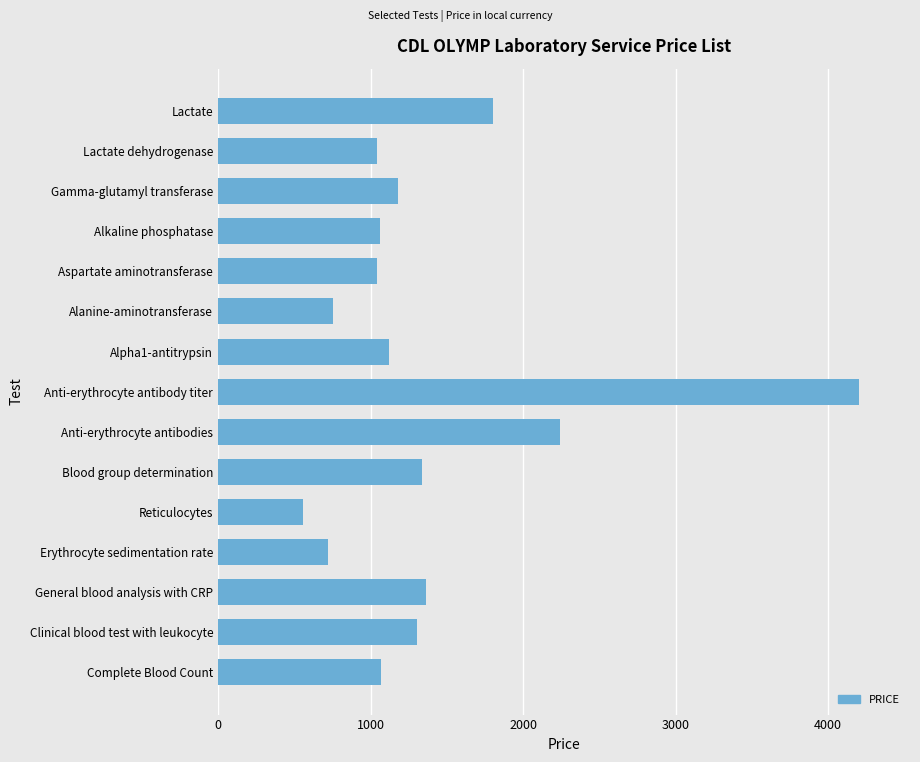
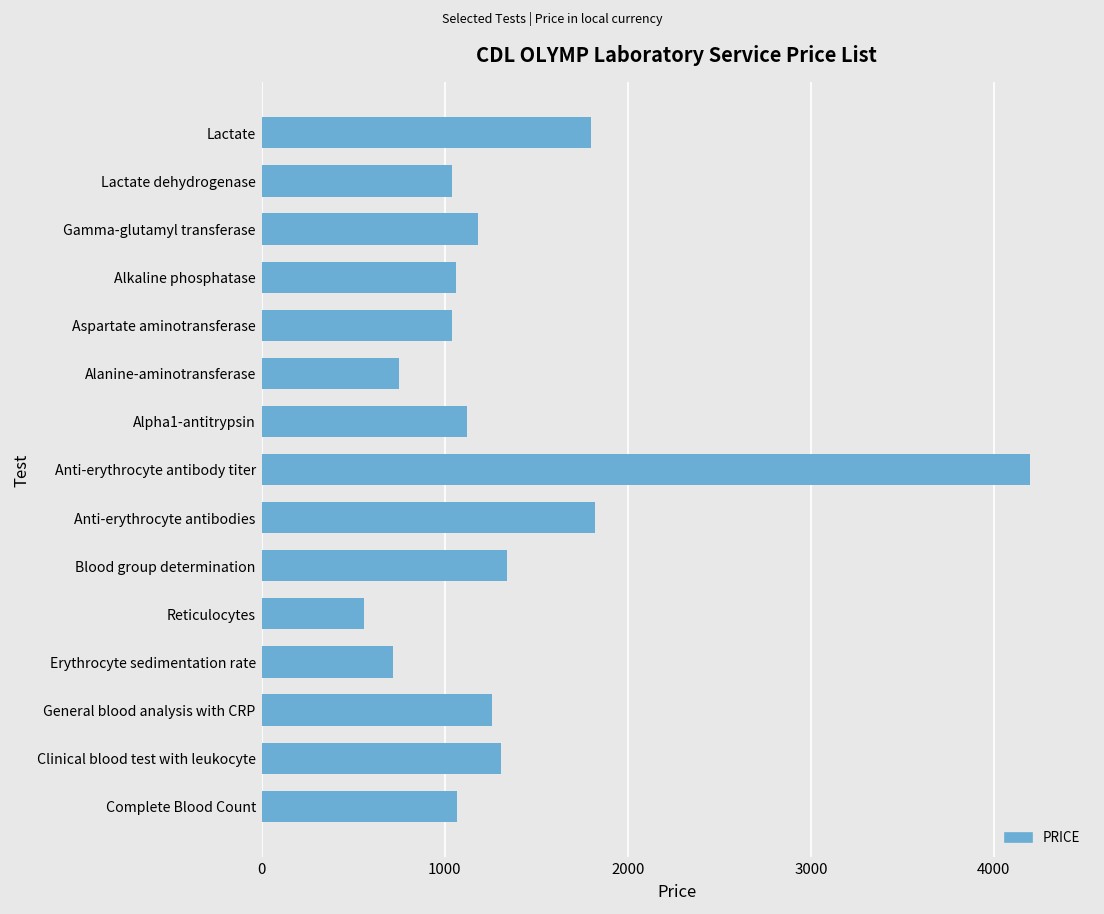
  {
    "Lactate": 1800,
    "Lactate dehydrogenase": 1040,
    "Gamma-glutamyl transferase": 1180,
    "Alkaline phosphatase": 1060,
    "Aspartate aminotransferase": 1040,
    "Alanine-aminotransferase": 750,
    "Alpha1-antitrypsin": 1120,
    "Anti-erythrocyte antibody titer": 4200,
-   "Anti-erythrocyte antibodies": 2240,
+   "Anti-erythrocyte antibodies": 1820,
    "Blood group determination": 1340,
    "Reticulocytes": 560,
    "Erythrocyte sedimentation rate": 720,
-   "General blood analysis with CRP": 1360,
+   "General blood analysis with CRP": 1260,
    "Clinical blood test with leukocyte": 1310,
    "Complete Blood Count": 1070
  }
